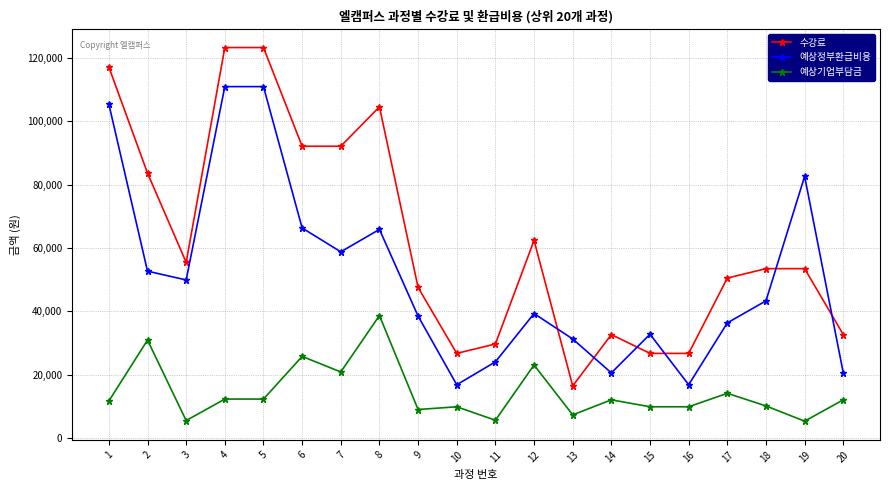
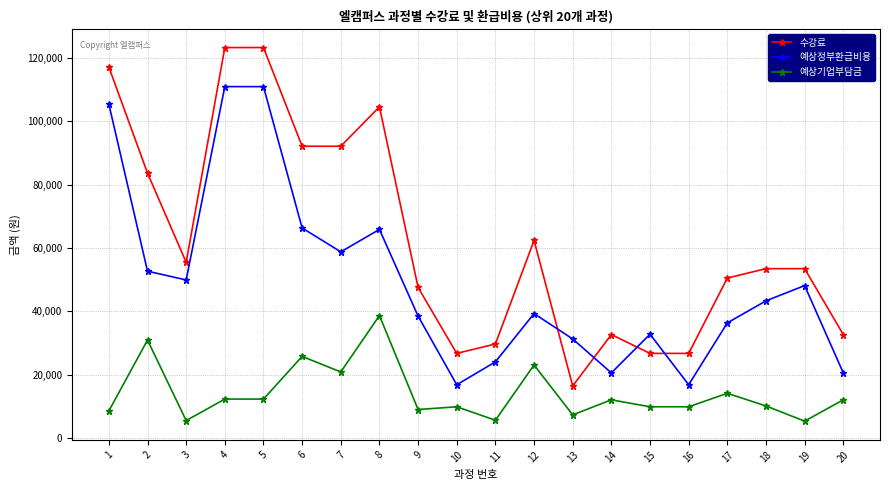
  {
    "수강료": {
      "1": "117,000",
      "2": "84,000",
      "3": "55,000",
      "4": "123,000",
      "5": "123,000",
      "6": "92,000",
      "7": "92,000",
      "8": "105,000",
      "9": "48,000",
      "10": "27,000",
      "11": "30,000",
      "12": "62,000",
      "13": "16,000",
      "14": "33,000",
      "15": "27,000",
      "16": "27,000",
      "17": "50,000",
      "18": "53,000",
      "19": "53,000",
      "20": "33,000"
    },
    "예상정부환급비용": {
      "1": "105,000",
      "2": "53,000",
      "3": "50,000",
      "4": "111,000",
      "5": "111,000",
      "6": "66,000",
      "7": "59,000",
      "8": "66,000",
      "9": "38,000",
      "10": "17,000",
      "11": "24,000",
      "12": "39,000",
      "13": "31,000",
      "14": "21,000",
      "15": "33,000",
      "16": "17,000",
      "17": "36,000",
      "18": "43,000",
-     "19": "83,000",
+     "19": "48,000",
      "20": "21,000"
    },
    "예상기업부담금": {
-     "1": "12,000",
+     "1": "9,000",
      "2": "31,000",
      "3": "6,000",
      "4": "12,000",
      "5": "12,000",
      "6": "26,000",
      "7": "21,000",
      "8": "39,000",
      "9": "9,000",
      "10": "10,000",
      "11": "6,000",
      "12": "23,000",
      "13": "7,000",
      "14": "12,000",
      "15": "10,000",
      "16": "10,000",
      "17": "14,000",
      "18": "10,000",
      "19": "5,000",
      "20": "12,000"
    }
  }
